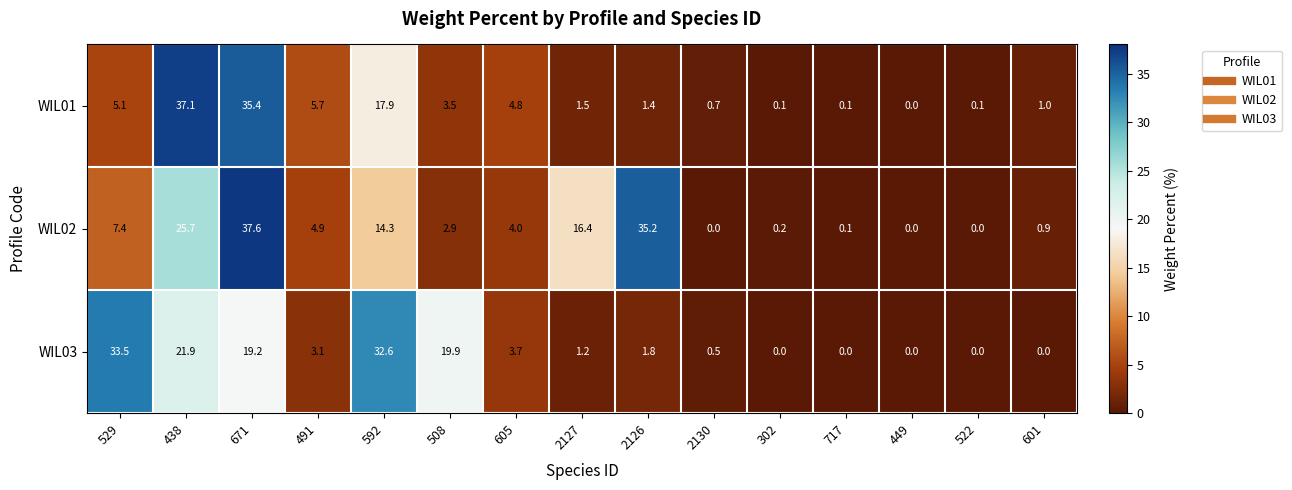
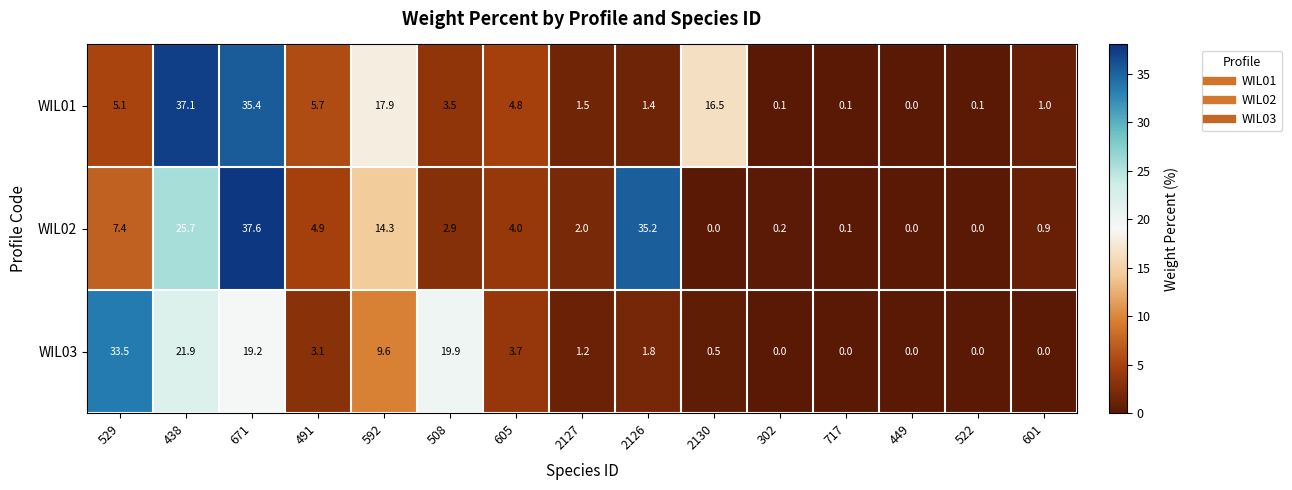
  {
    "WIL01": {
      "529": 5.1,
      "438": 37.1,
      "671": 35.4,
      "491": 5.7,
      "592": 17.9,
      "508": 3.5,
      "605": 4.8,
      "2127": 1.5,
      "2126": 1.4,
-     "2130": 0.7,
+     "2130": 16.5,
      "302": 0.1,
      "717": 0.1,
      "449": 0.0,
      "522": 0.1,
      "601": 1.0
    },
    "WIL02": {
      "529": 7.4,
      "438": 25.7,
      "671": 37.6,
      "491": 4.9,
      "592": 14.3,
      "508": 2.9,
      "605": 4.0,
-     "2127": 16.4,
+     "2127": 2.0,
      "2126": 35.2,
      "2130": 0.0,
      "302": 0.2,
      "717": 0.1,
      "449": 0.0,
      "522": 0.0,
      "601": 0.9
    },
    "WIL03": {
      "529": 33.5,
      "438": 21.9,
      "671": 19.2,
      "491": 3.1,
-     "592": 32.6,
+     "592": 9.6,
      "508": 19.9,
      "605": 3.7,
      "2127": 1.2,
      "2126": 1.8,
      "2130": 0.5,
      "302": 0.0,
      "717": 0.0,
      "449": 0.0,
      "522": 0.0,
      "601": 0.0
    }
  }
